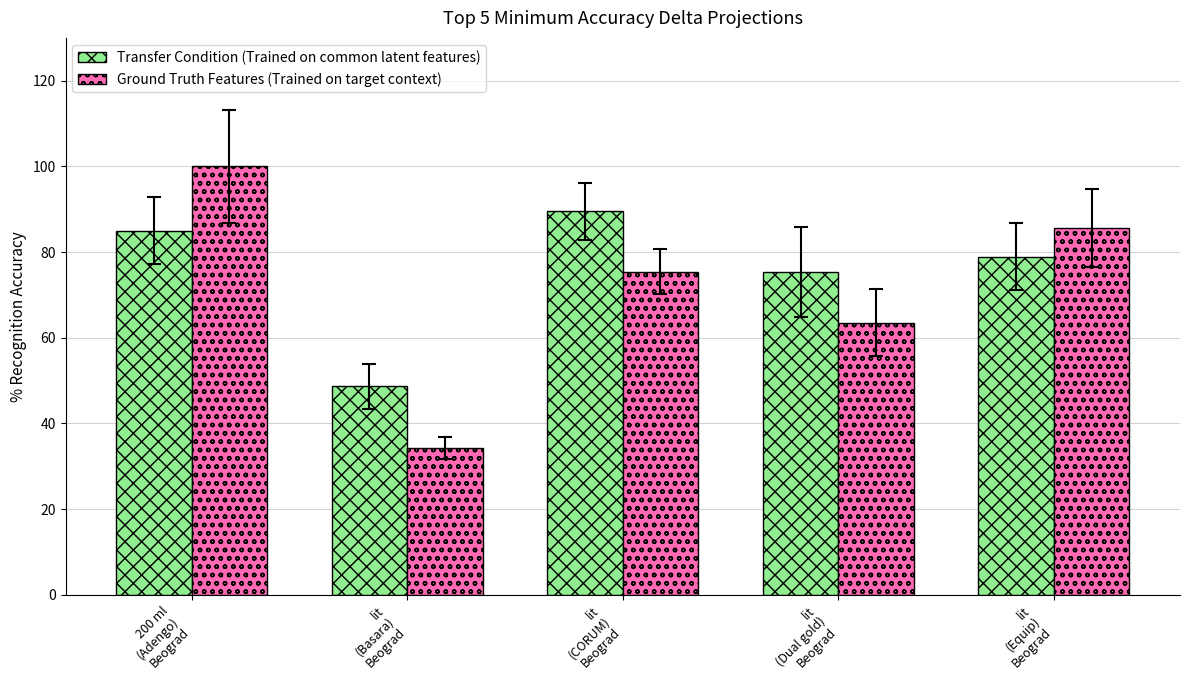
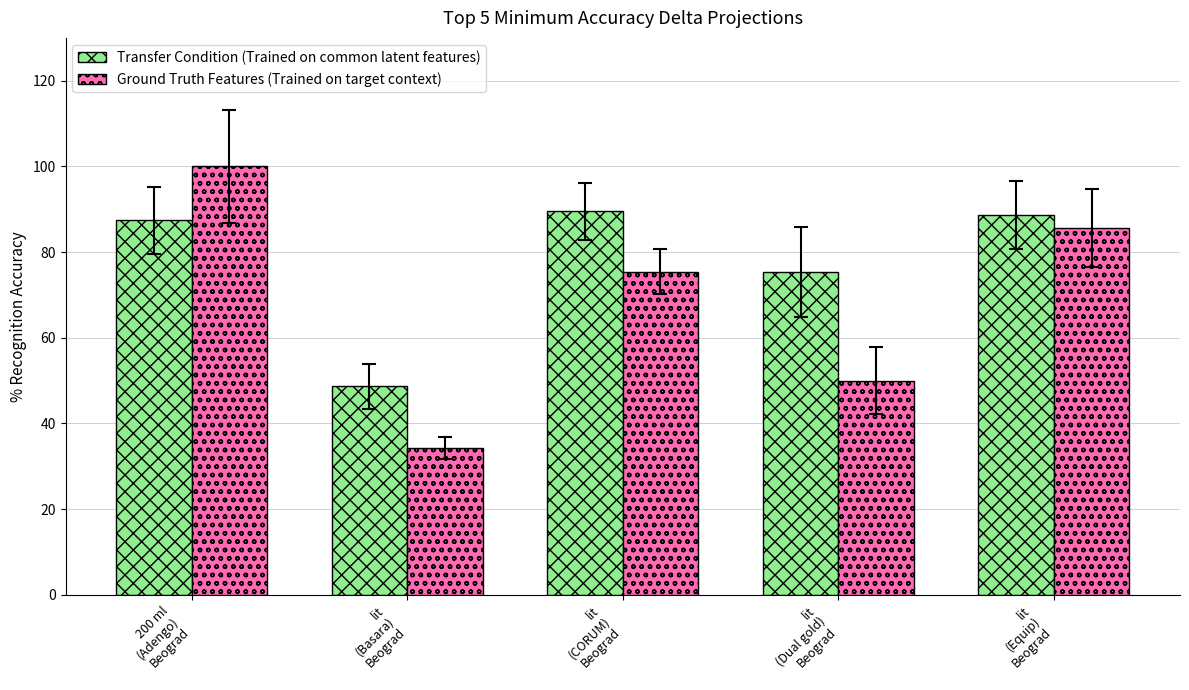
  {
    "Transfer Condition (Trained on common latent features)": {
-     "200 ml (Adengo) Beograd": 85,
+     "200 ml (Adengo) Beograd": 87,
      "lit (Basara) Beograd": 49,
      "lit (CORUM) Beograd": 89,
      "lit (Dual gold) Beograd": 75,
-     "lit (Equip) Beograd": 79
+     "lit (Equip) Beograd": 89
    },
    "Ground Truth Features (Trained on target context)": {
      "200 ml (Adengo) Beograd": 100,
      "lit (Basara) Beograd": 34,
      "lit (CORUM) Beograd": 75,
-     "lit (Dual gold) Beograd": 64,
+     "lit (Dual gold) Beograd": 50,
      "lit (Equip) Beograd": 86
    }
  }
